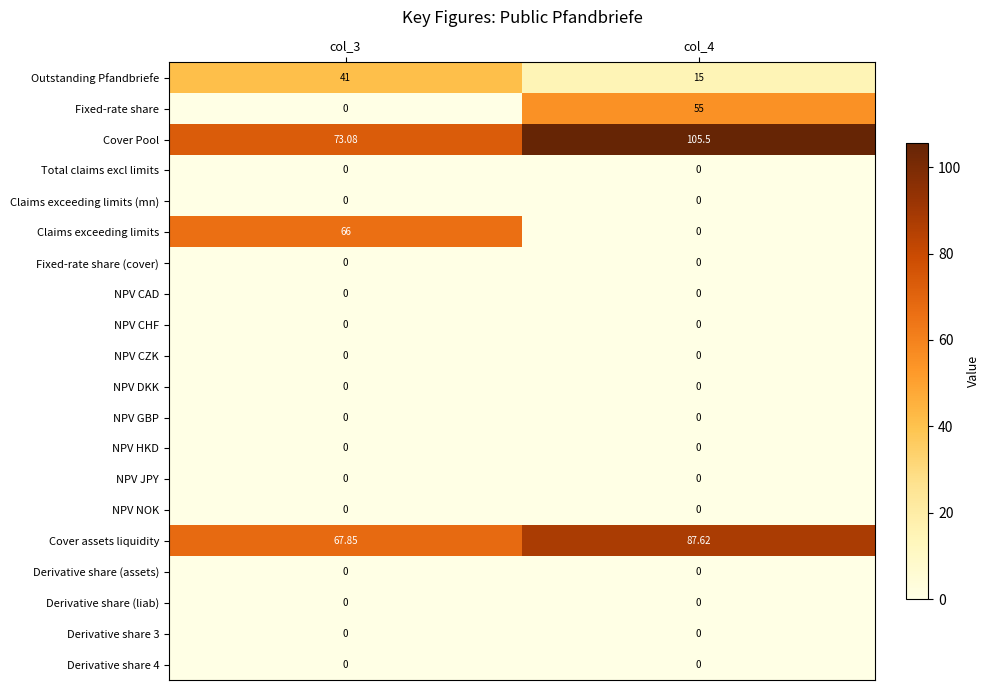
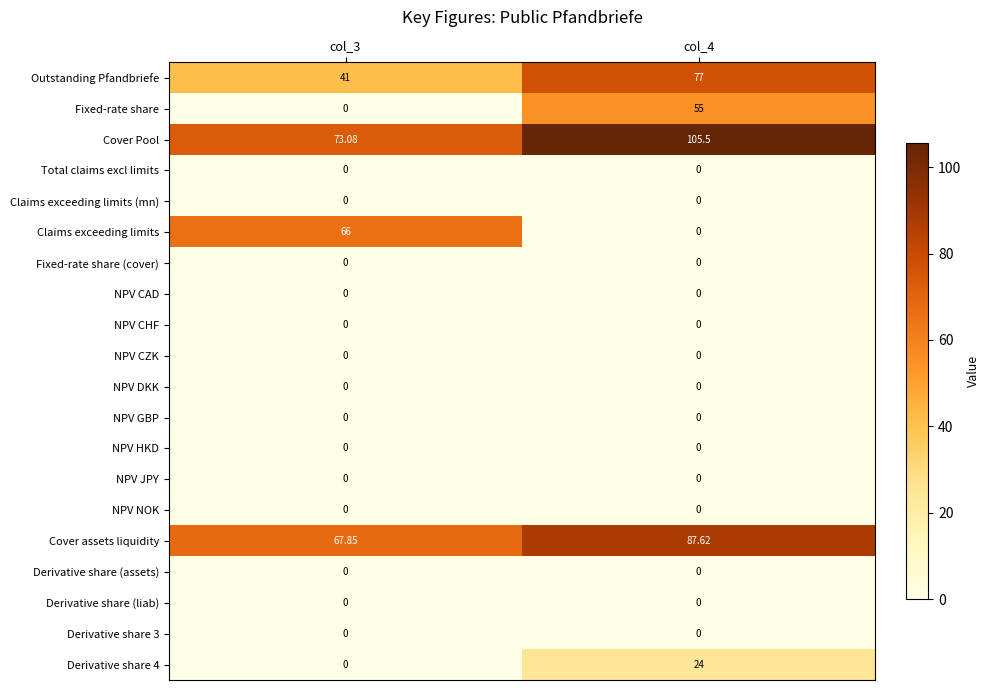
  {
    "Outstanding Pfandbriefe": {
      "col_3": 41,
-     "col_4": 15
+     "col_4": 77
    },
    "Fixed-rate share": {
      "col_3": 0,
      "col_4": 55
    },
    "Cover Pool": {
      "col_3": 73.08,
      "col_4": 105.5
    },
    "Total claims excl limits": {
      "col_3": 0,
      "col_4": 0
    },
    "Claims exceeding limits (mn)": {
      "col_3": 0,
      "col_4": 0
    },
    "Claims exceeding limits": {
      "col_3": 66,
      "col_4": 0
    },
    "Fixed-rate share (cover)": {
      "col_3": 0,
      "col_4": 0
    },
    "NPV CAD": {
      "col_3": 0,
      "col_4": 0
    },
    "NPV CHF": {
      "col_3": 0,
      "col_4": 0
    },
    "NPV CZK": {
      "col_3": 0,
      "col_4": 0
    },
    "NPV DKK": {
      "col_3": 0,
      "col_4": 0
    },
    "NPV GBP": {
      "col_3": 0,
      "col_4": 0
    },
    "NPV HKD": {
      "col_3": 0,
      "col_4": 0
    },
    "NPV JPY": {
      "col_3": 0,
      "col_4": 0
    },
    "NPV NOK": {
      "col_3": 0,
      "col_4": 0
    },
    "Cover assets liquidity": {
      "col_3": 67.85,
      "col_4": 87.62
    },
    "Derivative share (assets)": {
      "col_3": 0,
      "col_4": 0
    },
    "Derivative share (liab)": {
      "col_3": 0,
      "col_4": 0
    },
    "Derivative share 3": {
      "col_3": 0,
      "col_4": 0
    },
    "Derivative share 4": {
      "col_3": 0,
-     "col_4": 0
+     "col_4": 24
    }
  }
